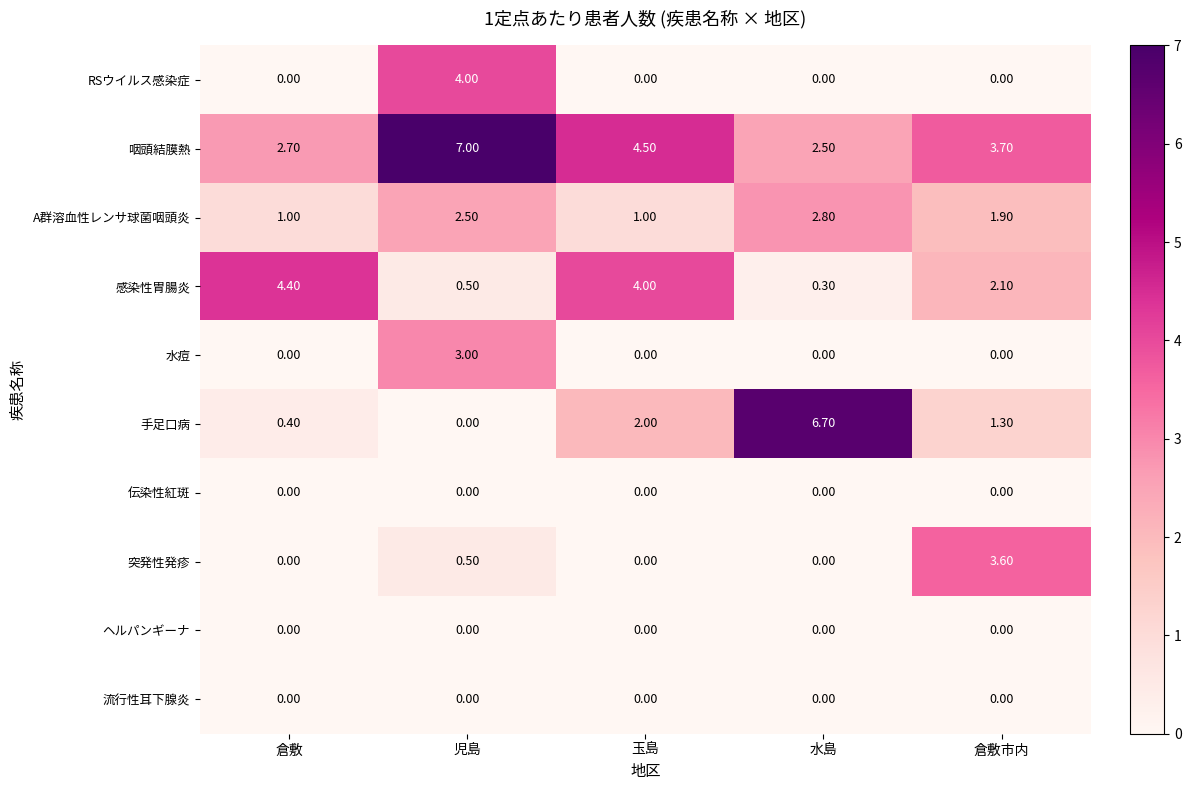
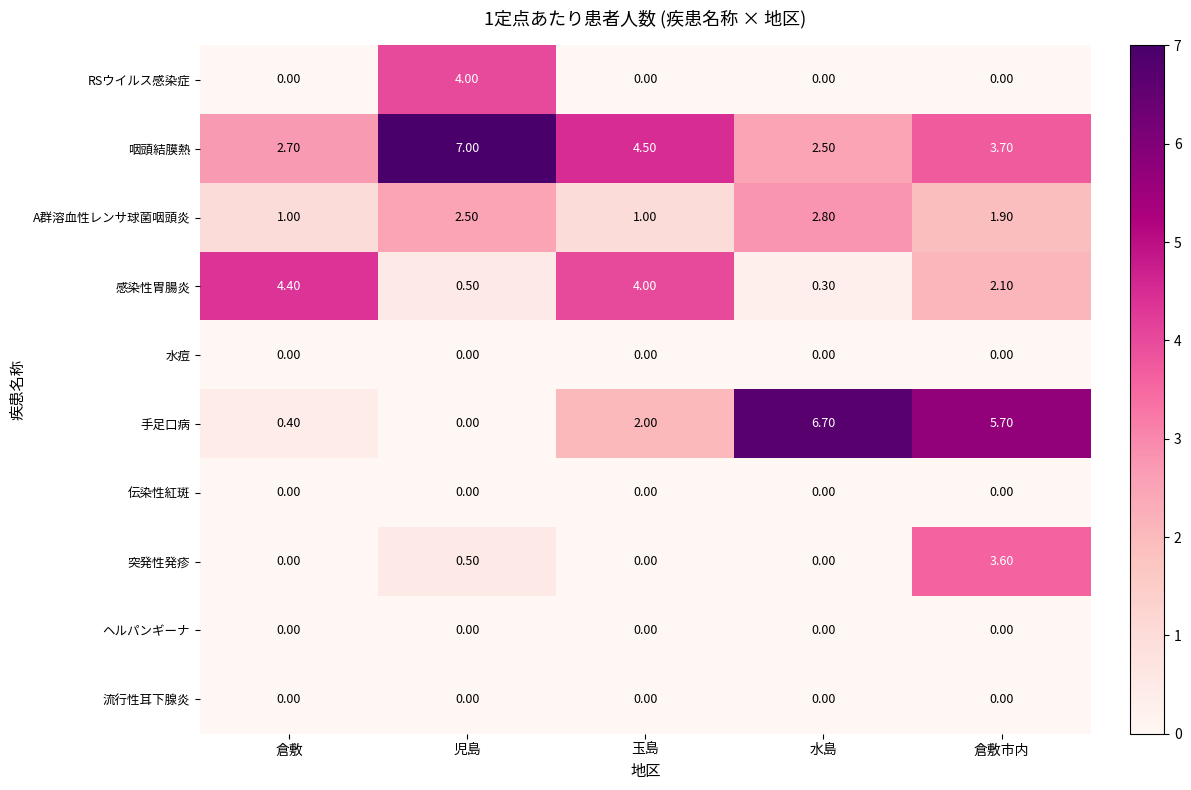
  {
    "RSウイルス感染症": {
      "倉敷": 0.00,
      "児島": 4.00,
      "玉島": 0.00,
      "水島": 0.00,
      "倉敷市内": 0.00
    },
    "咽頭結膜熱": {
      "倉敷": 2.70,
      "児島": 7.00,
      "玉島": 4.50,
      "水島": 2.50,
      "倉敷市内": 3.70
    },
    "A群溶血性レンサ球菌咽頭炎": {
      "倉敷": 1.00,
      "児島": 2.50,
      "玉島": 1.00,
      "水島": 2.80,
      "倉敷市内": 1.90
    },
    "感染性胃腸炎": {
      "倉敷": 4.40,
      "児島": 0.50,
      "玉島": 4.00,
      "水島": 0.30,
      "倉敷市内": 2.10
    },
    "水痘": {
      "倉敷": 0.00,
-     "児島": 3.00,
+     "児島": 0.00,
      "玉島": 0.00,
      "水島": 0.00,
      "倉敷市内": 0.00
    },
    "手足口病": {
      "倉敷": 0.40,
      "児島": 0.00,
      "玉島": 2.00,
      "水島": 6.70,
-     "倉敷市内": 1.30
+     "倉敷市内": 5.70
    },
    "伝染性紅斑": {
      "倉敷": 0.00,
      "児島": 0.00,
      "玉島": 0.00,
      "水島": 0.00,
      "倉敷市内": 0.00
    },
    "突発性発疹": {
      "倉敷": 0.00,
      "児島": 0.50,
      "玉島": 0.00,
      "水島": 0.00,
      "倉敷市内": 3.60
    },
    "ヘルパンギーナ": {
      "倉敷": 0.00,
      "児島": 0.00,
      "玉島": 0.00,
      "水島": 0.00,
      "倉敷市内": 0.00
    },
    "流行性耳下腺炎": {
      "倉敷": 0.00,
      "児島": 0.00,
      "玉島": 0.00,
      "水島": 0.00,
      "倉敷市内": 0.00
    }
  }
